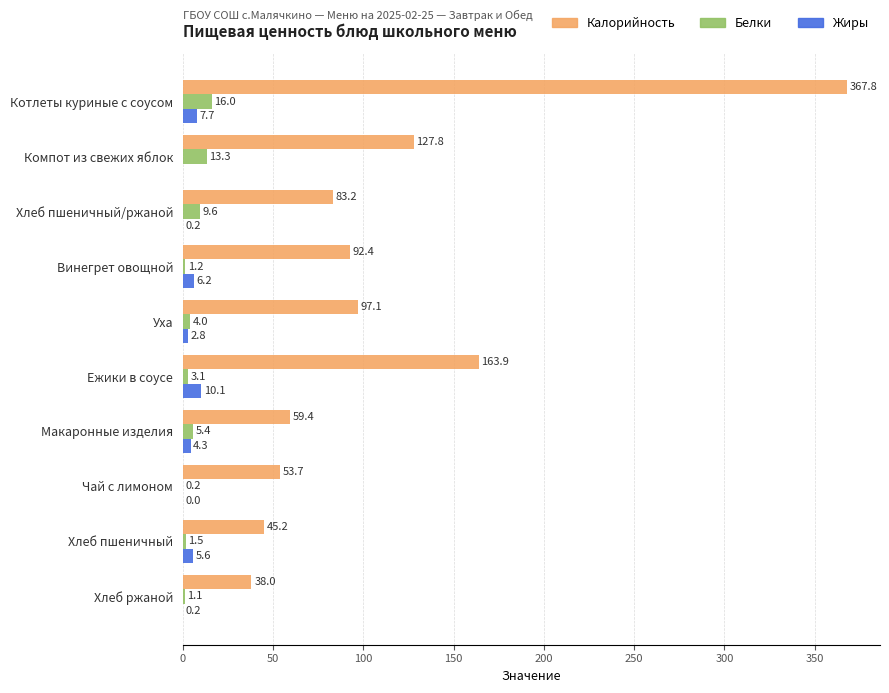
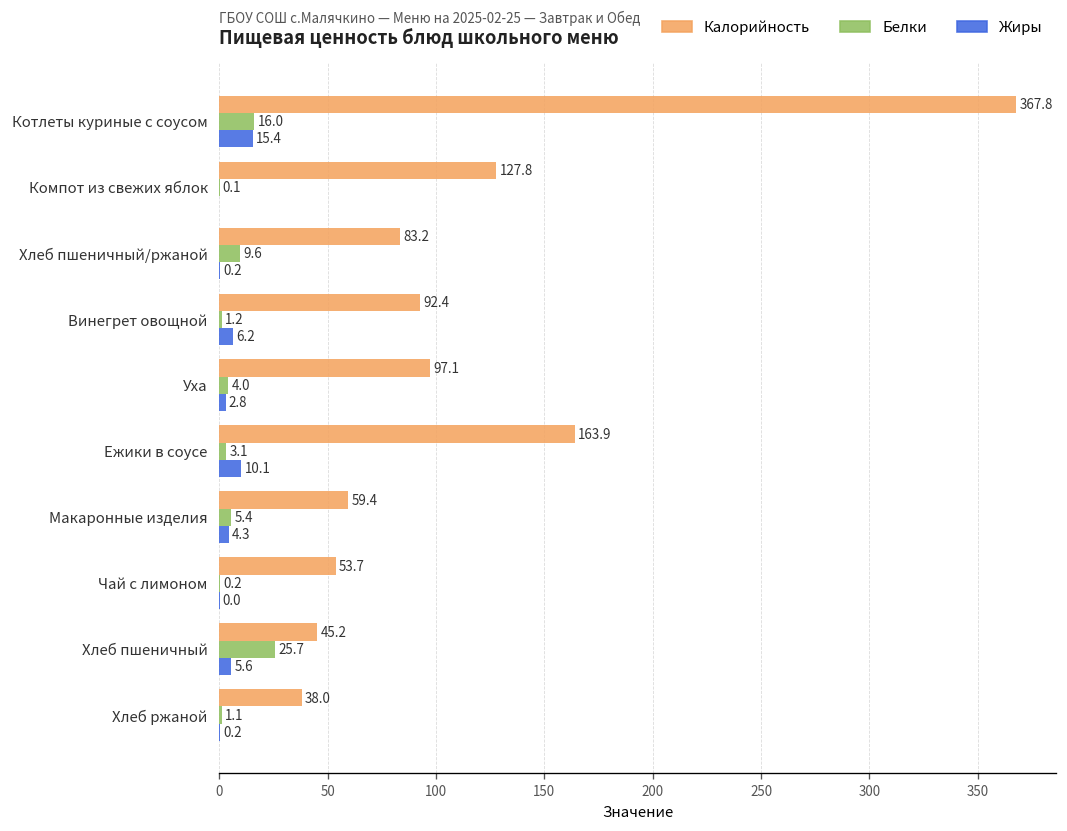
  {
    "Калорийность": {
      "Котлеты куриные с соусом": 367.8,
      "Компот из свежих яблок": 127.8,
      "Хлеб пшеничный/ржаной": 83.2,
      "Винегрет овощной": 92.4,
      "Уха": 97.1,
      "Ежики в соусе": 163.9,
      "Макаронные изделия": 59.4,
      "Чай с лимоном": 53.7,
      "Хлеб пшеничный": 45.2,
      "Хлеб ржаной": 38.0
    },
    "Белки": {
      "Котлеты куриные с соусом": 16.0,
-     "Компот из свежих яблок": 13.3,
+     "Компот из свежих яблок": 0.1,
      "Хлеб пшеничный/ржаной": 9.6,
      "Винегрет овощной": 1.2,
      "Уха": 4.0,
      "Ежики в соусе": 3.1,
      "Макаронные изделия": 5.4,
      "Чай с лимоном": 0.2,
-     "Хлеб пшеничный": 1.5,
+     "Хлеб пшеничный": 25.7,
      "Хлеб ржаной": 1.1
    },
    "Жиры": {
-     "Котлеты куриные с соусом": 7.7,
+     "Котлеты куриные с соусом": 15.4,
      "Хлеб пшеничный/ржаной": 0.2,
      "Винегрет овощной": 6.2,
      "Уха": 2.8,
      "Ежики в соусе": 10.1,
      "Макаронные изделия": 4.3,
      "Чай с лимоном": 0.0,
      "Хлеб пшеничный": 5.6,
      "Хлеб ржаной": 0.2
    }
  }
